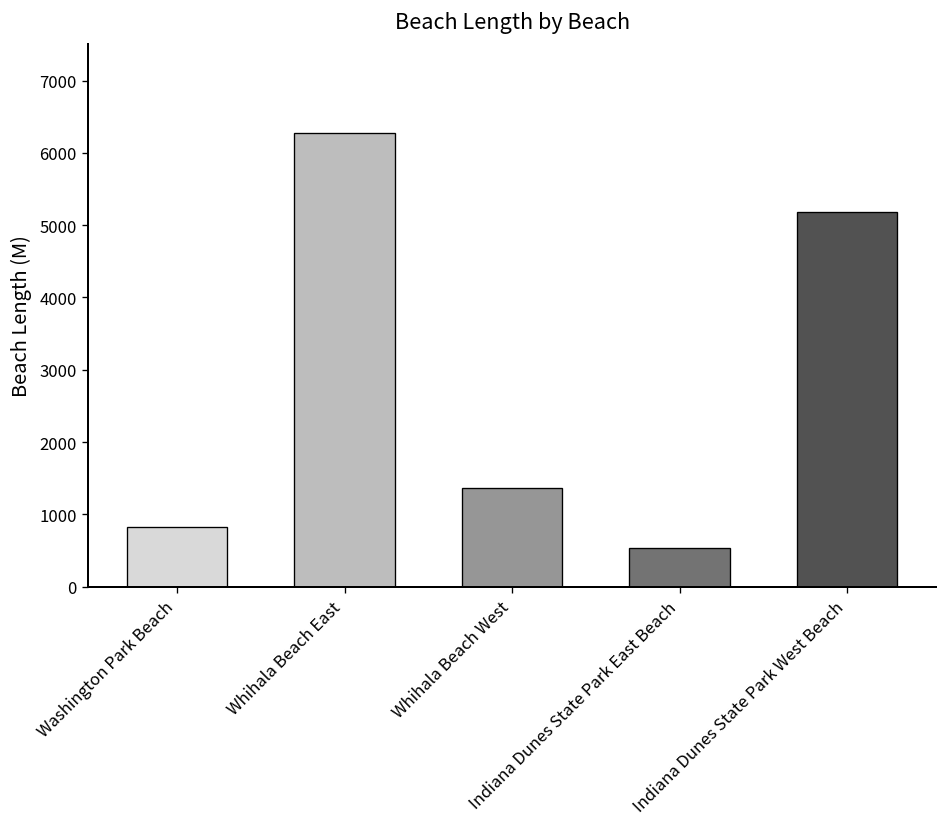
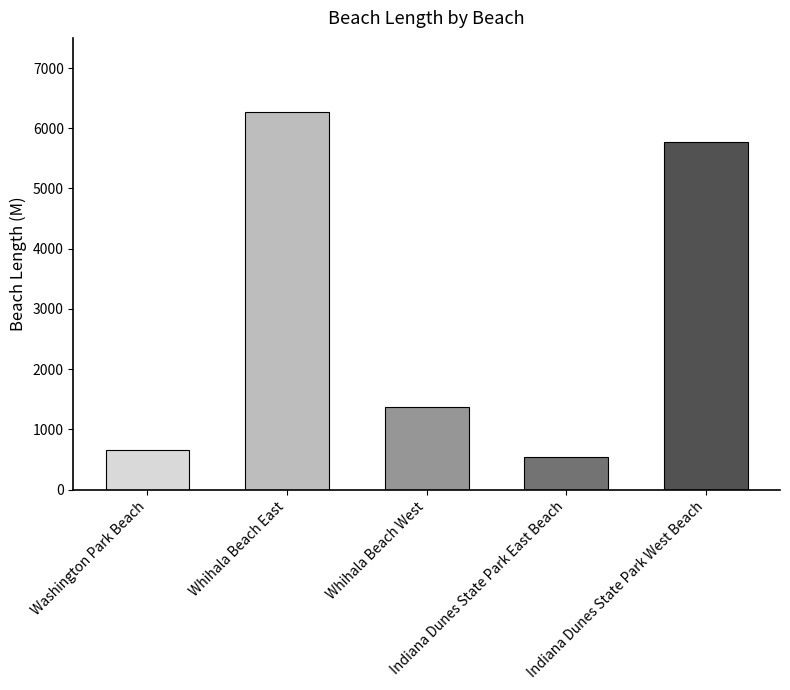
  {
-   "Washington Park Beach": 800,
+   "Washington Park Beach": 700,
    "Whihala Beach East": 6300,
    "Whihala Beach West": 1400,
    "Indiana Dunes State Park East Beach": 500,
-   "Indiana Dunes State Park West Beach": 5200
+   "Indiana Dunes State Park West Beach": 5800
  }
